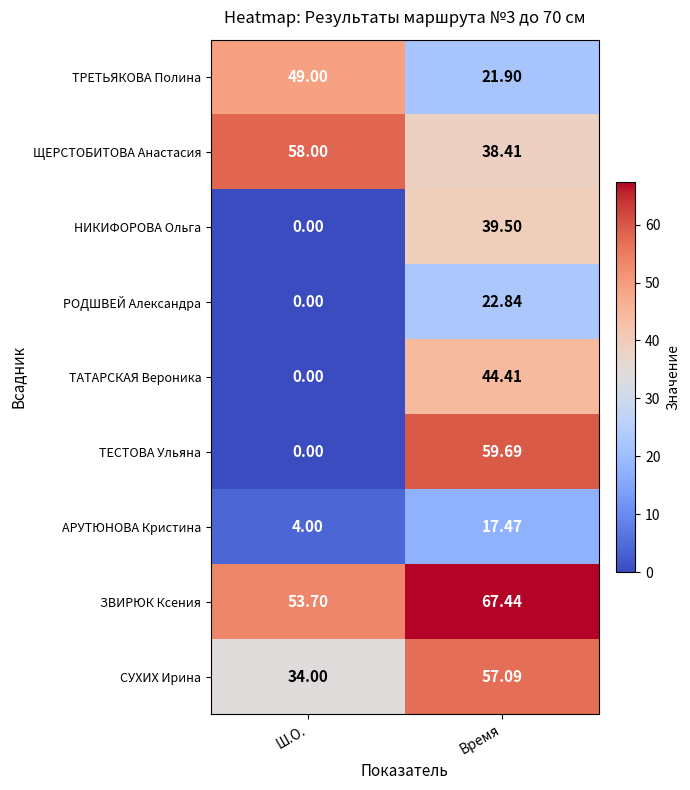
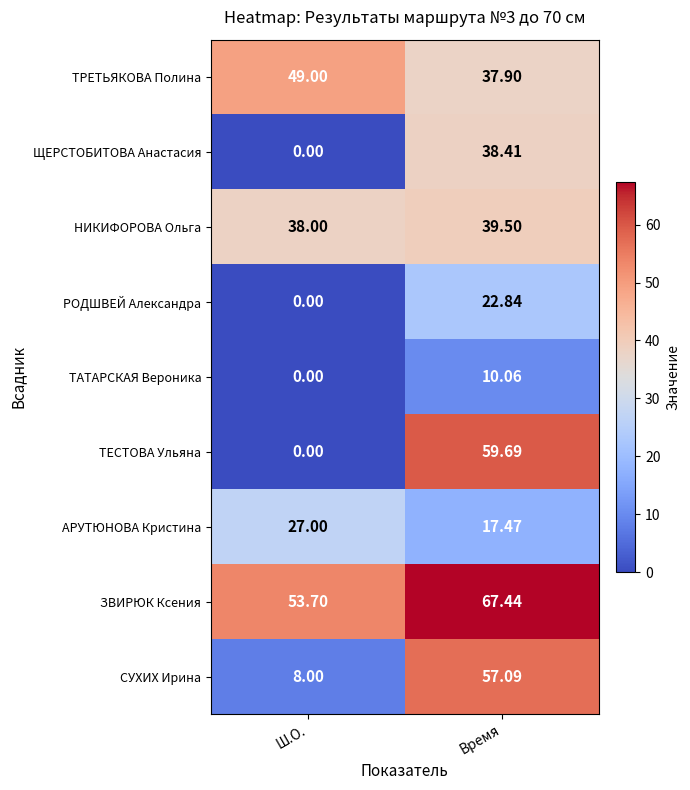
  {
    "ТРЕТЬЯКОВА Полина": {
      "Ш.О.": 49.00,
-     "Время": 21.90
+     "Время": 37.90
    },
    "ЩЕРСТОБИТОВА Анастасия": {
-     "Ш.О.": 58.00,
+     "Ш.О.": 0.00,
      "Время": 38.41
    },
    "НИКИФОРОВА Ольга": {
-     "Ш.О.": 0.00,
+     "Ш.О.": 38.00,
      "Время": 39.50
    },
    "РОДШВЕЙ Александра": {
      "Ш.О.": 0.00,
      "Время": 22.84
    },
    "ТАТАРСКАЯ Вероника": {
      "Ш.О.": 0.00,
-     "Время": 44.41
+     "Время": 10.06
    },
    "ТЕСТОВА Ульяна": {
      "Ш.О.": 0.00,
      "Время": 59.69
    },
    "АРУТЮНОВА Кристина": {
-     "Ш.О.": 4.00,
+     "Ш.О.": 27.00,
      "Время": 17.47
    },
    "ЗВИРЮК Ксения": {
      "Ш.О.": 53.70,
      "Время": 67.44
    },
    "СУХИХ Ирина": {
-     "Ш.О.": 34.00,
+     "Ш.О.": 8.00,
      "Время": 57.09
    }
  }
